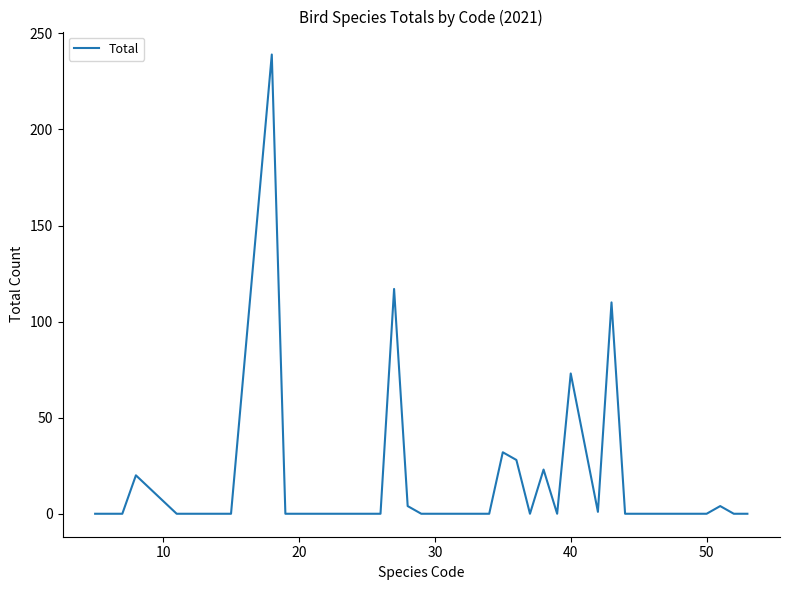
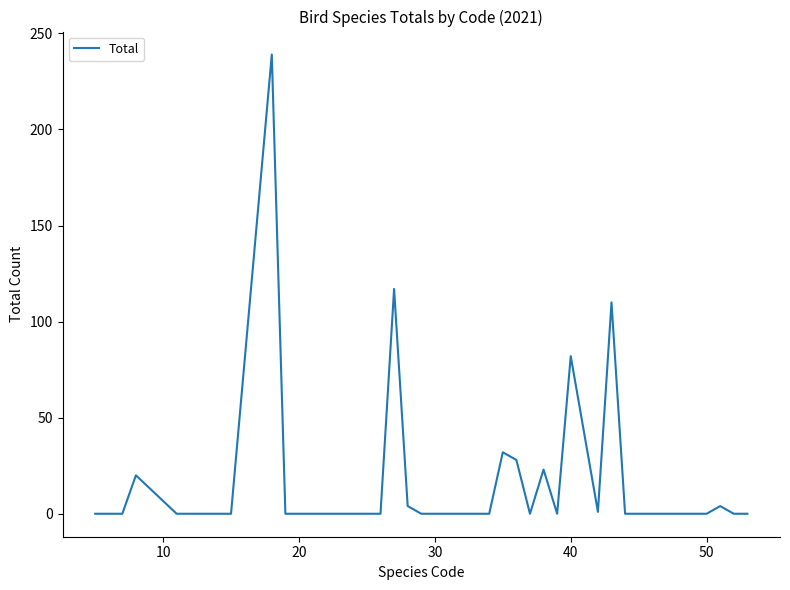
  {
    "20": 0,
-   "40": 73,
+   "40": 82,
    "50": 0
  }
